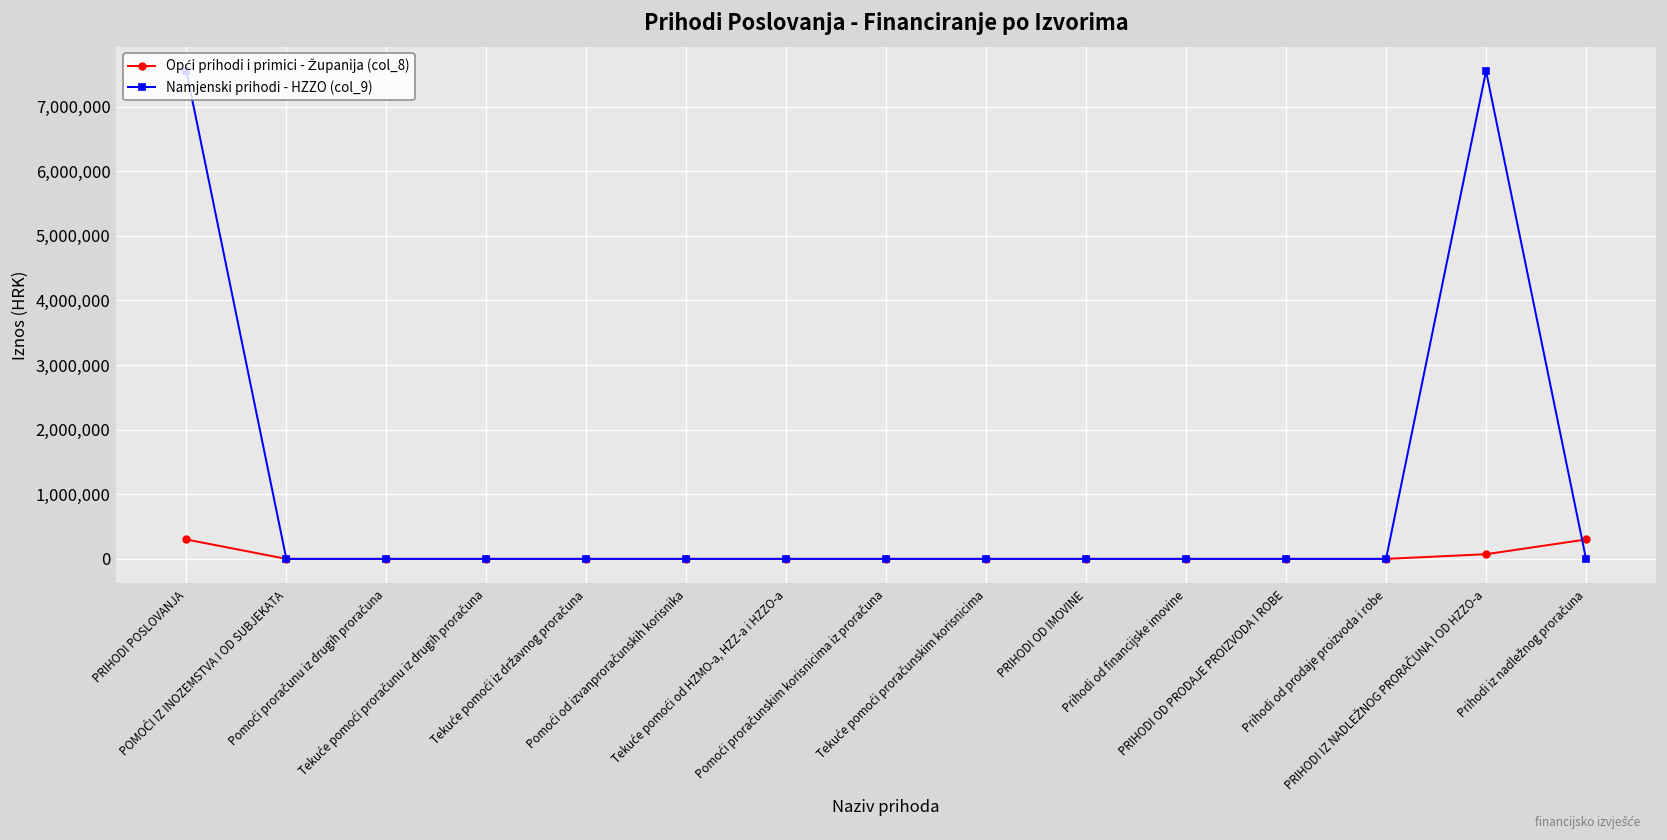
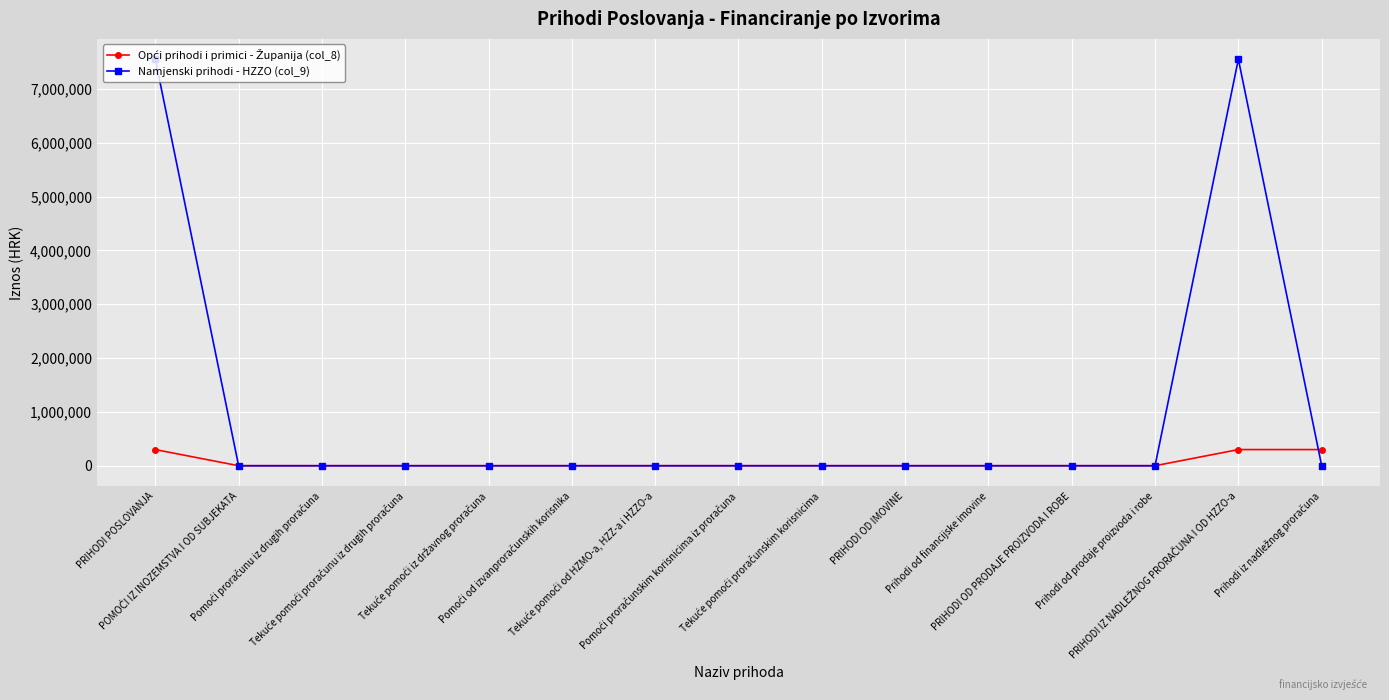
  {
    "Opći prihodi i primici - Županija (col_8)": {
      "PRIHODI POSLOVANJA": "300,000",
-     "PRIHODI IZ NADLEŽNOG PRORAČUNA I OD HZZO-a": "100,000",
+     "PRIHODI IZ NADLEŽNOG PRORAČUNA I OD HZZO-a": "300,000",
      "Prihodi iz nadležnog proračuna": "300,000"
    },
    "Namjenski prihodi - HZZO (col_9)": {
      "PRIHODI IZ NADLEŽNOG PRORAČUNA I OD HZZO-a": "7,600,000",
      "Prihodi iz nadležnog proračuna": "0"
    }
  }
